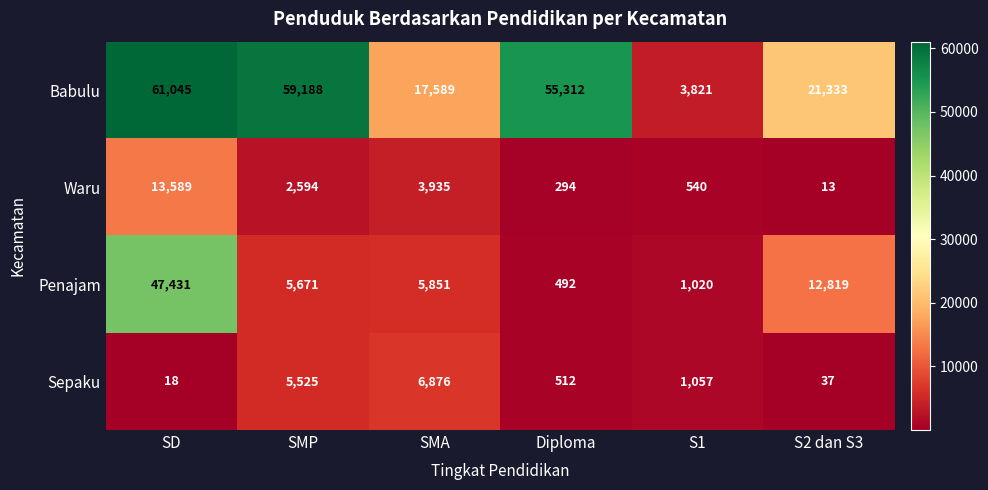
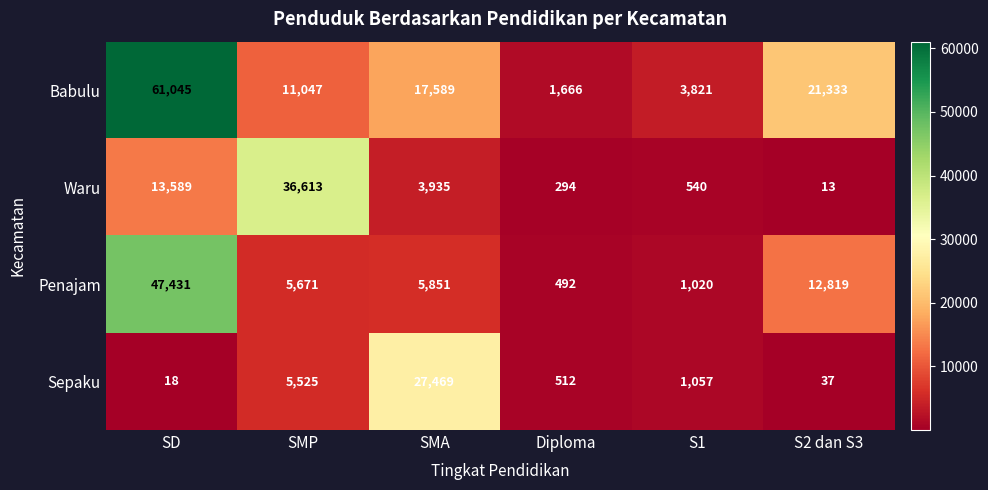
  {
    "Babulu": {
      "SD": "61,045",
-     "SMP": "59,188",
+     "SMP": "11,047",
      "SMA": "17,589",
-     "Diploma": "55,312",
+     "Diploma": "1,666",
      "S1": "3,821",
      "S2 dan S3": "21,333"
    },
    "Waru": {
      "SD": "13,589",
-     "SMP": "2,594",
+     "SMP": "36,613",
      "SMA": "3,935",
      "Diploma": "294",
      "S1": "540",
      "S2 dan S3": "13"
    },
    "Penajam": {
      "SD": "47,431",
      "SMP": "5,671",
      "SMA": "5,851",
      "Diploma": "492",
      "S1": "1,020",
      "S2 dan S3": "12,819"
    },
    "Sepaku": {
      "SD": "18",
      "SMP": "5,525",
-     "SMA": "6,876",
+     "SMA": "27,469",
      "Diploma": "512",
      "S1": "1,057",
      "S2 dan S3": "37"
    }
  }
